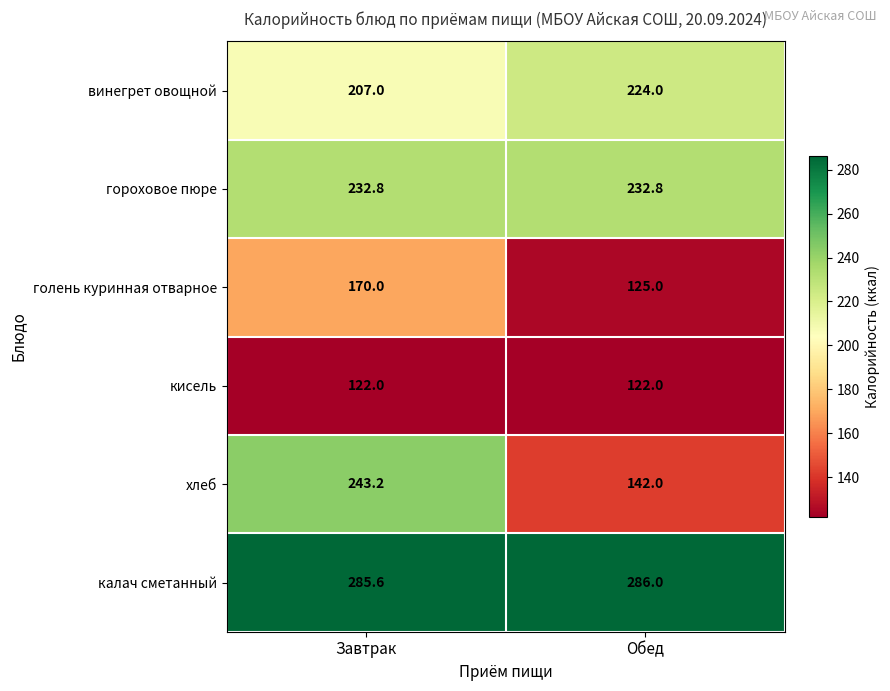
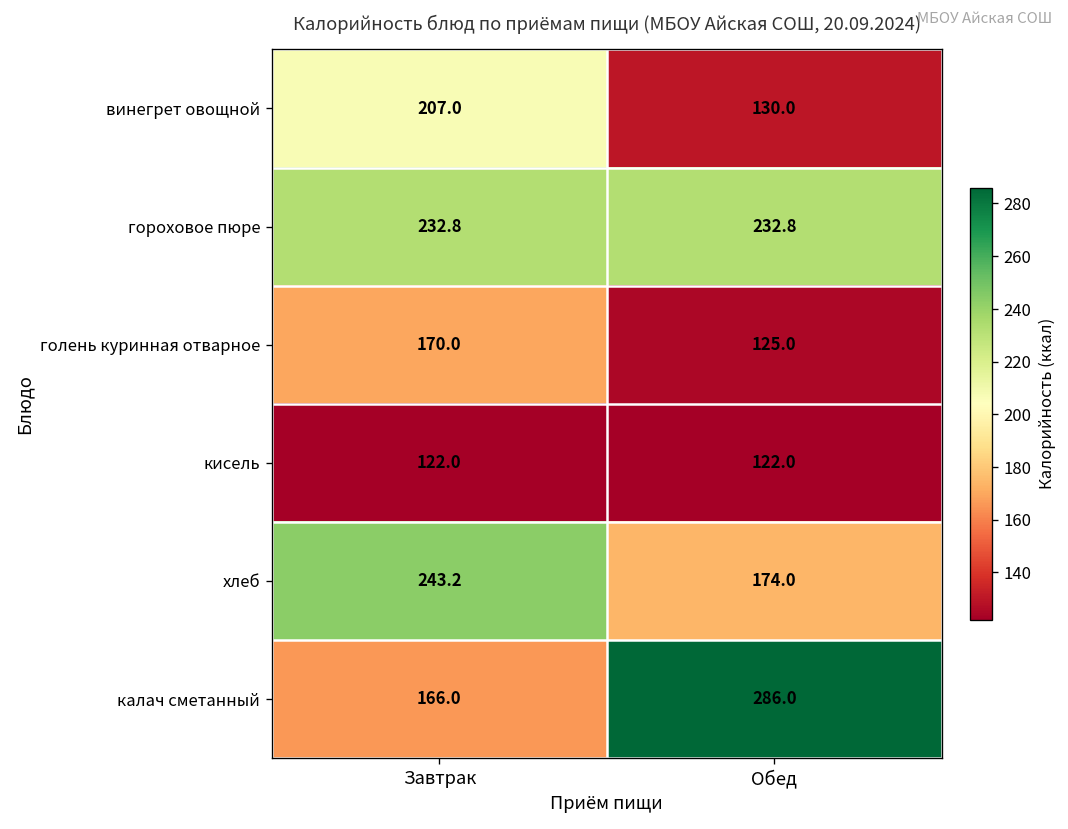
  {
    "винегрет овощной": {
      "Завтрак": 207.0,
-     "Обед": 224.0
+     "Обед": 130.0
    },
    "гороховое пюре": {
      "Завтрак": 232.8,
      "Обед": 232.8
    },
    "голень куринная отварное": {
      "Завтрак": 170.0,
      "Обед": 125.0
    },
    "кисель": {
      "Завтрак": 122.0,
      "Обед": 122.0
    },
    "хлеб": {
      "Завтрак": 243.2,
-     "Обед": 142.0
+     "Обед": 174.0
    },
    "калач сметанный": {
-     "Завтрак": 285.6,
+     "Завтрак": 166.0,
      "Обед": 286.0
    }
  }
